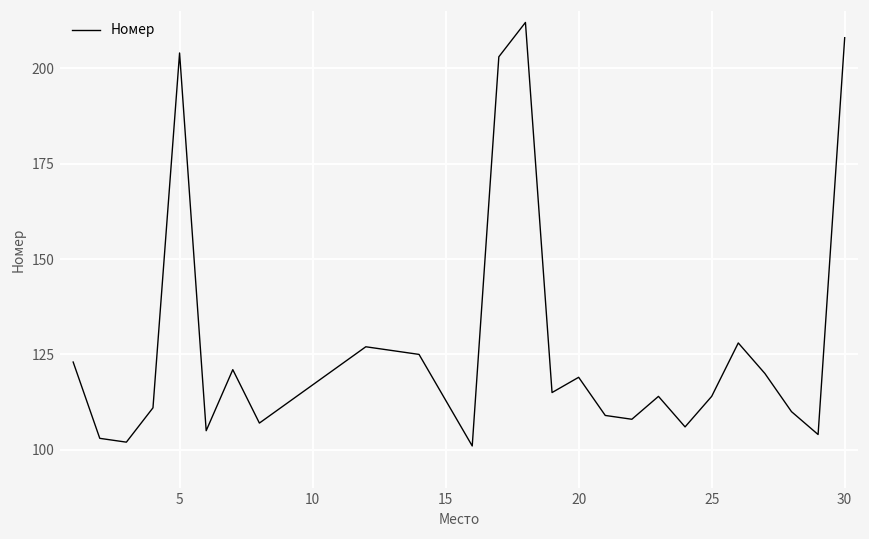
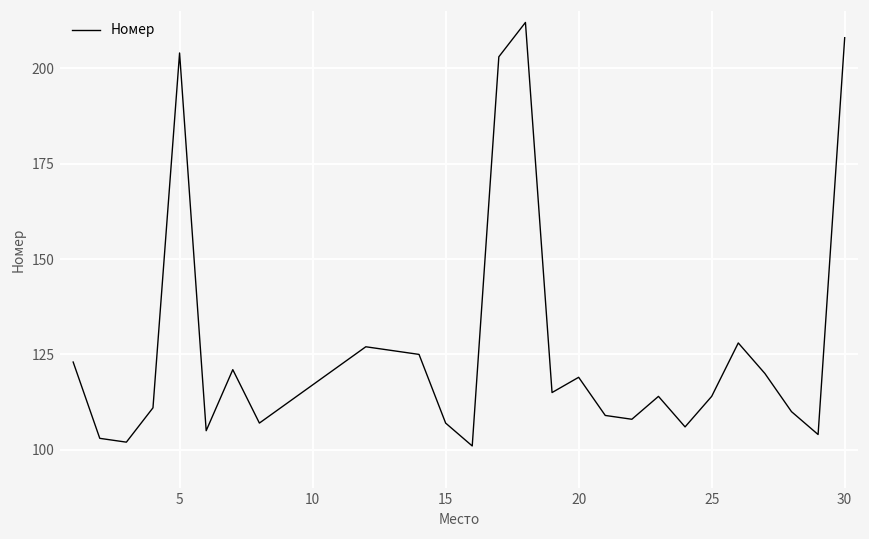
  {
    "5": 204,
    "10": 117,
-   "15": 113,
+   "15": 107,
    "20": 119,
    "25": 114,
    "30": 208
  }
